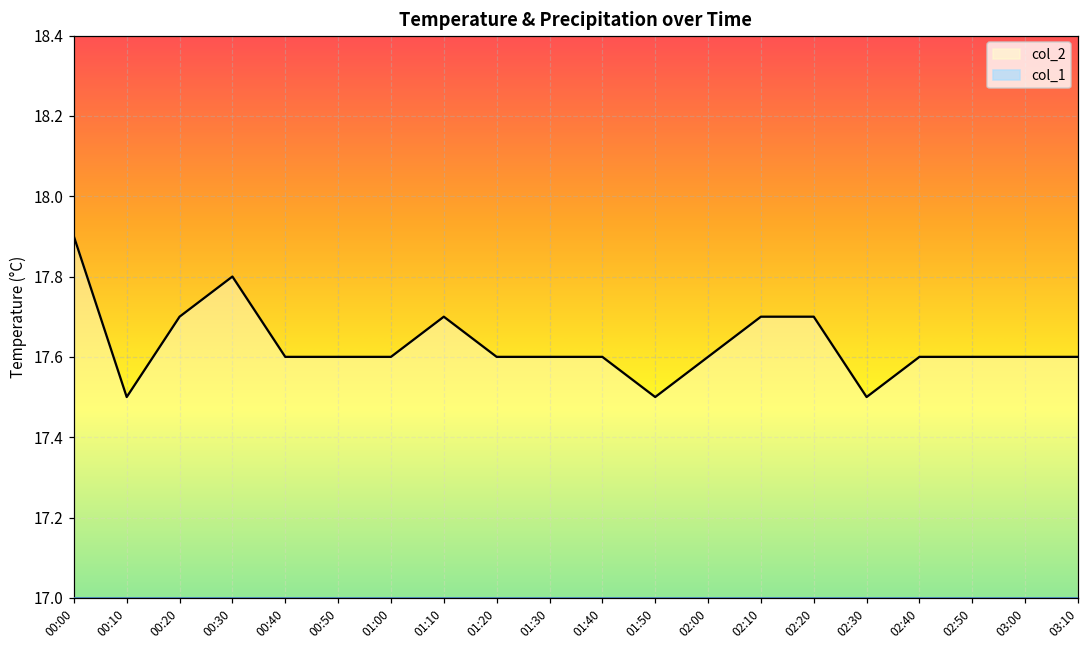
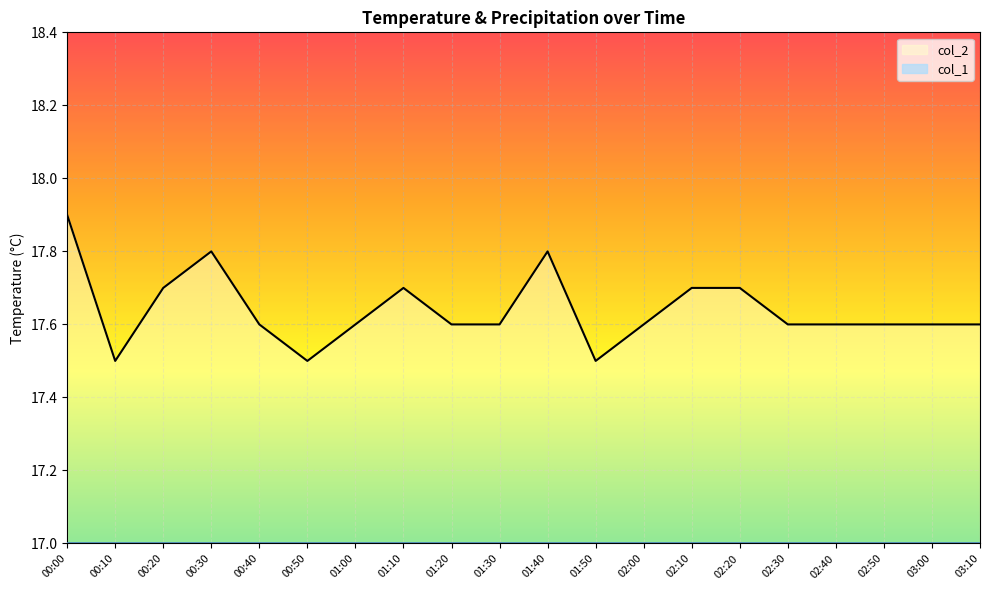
  {
    "col_2": {
      "00:00": 17.9,
      "00:10": 17.5,
      "00:20": 17.7,
      "00:30": 17.8,
      "00:40": 17.6,
-     "00:50": 17.6,
+     "00:50": 17.5,
      "01:00": 17.6,
      "01:10": 17.7,
      "01:20": 17.6,
      "01:30": 17.6,
-     "01:40": 17.6,
+     "01:40": 17.8,
      "01:50": 17.5,
      "02:00": 17.6,
      "02:10": 17.7,
      "02:20": 17.7,
-     "02:30": 17.5,
+     "02:30": 17.6,
      "02:40": 17.6,
      "02:50": 17.6,
      "03:00": 17.6,
      "03:10": 17.6
    },
    "col_1": {
      "00:00": 17.0,
      "00:10": 17.0,
      "00:20": 17.0,
      "00:30": 17.0,
      "00:40": 17.0,
      "00:50": 17.0,
      "01:00": 17.0,
      "01:10": 17.0,
      "01:20": 17.0,
      "01:30": 17.0,
      "01:40": 17.0,
      "01:50": 17.0,
      "02:00": 17.0,
      "02:10": 17.0,
      "02:20": 17.0,
      "02:30": 17.0,
      "02:40": 17.0,
      "02:50": 17.0,
      "03:00": 17.0,
      "03:10": 17.0
    }
  }
